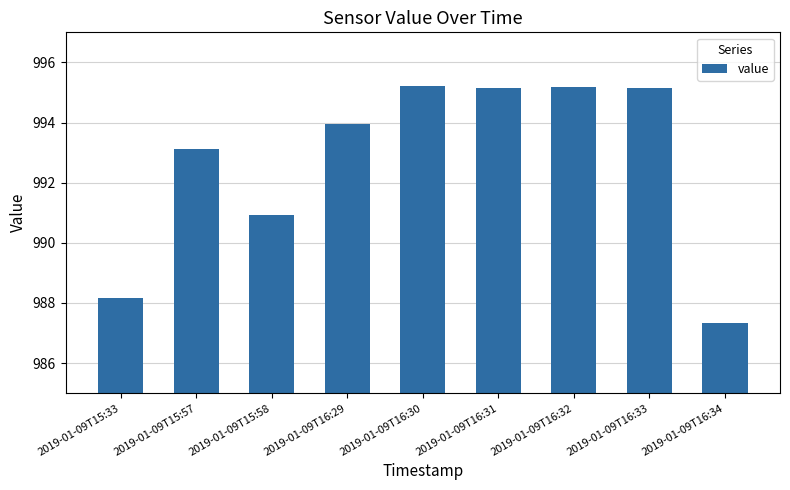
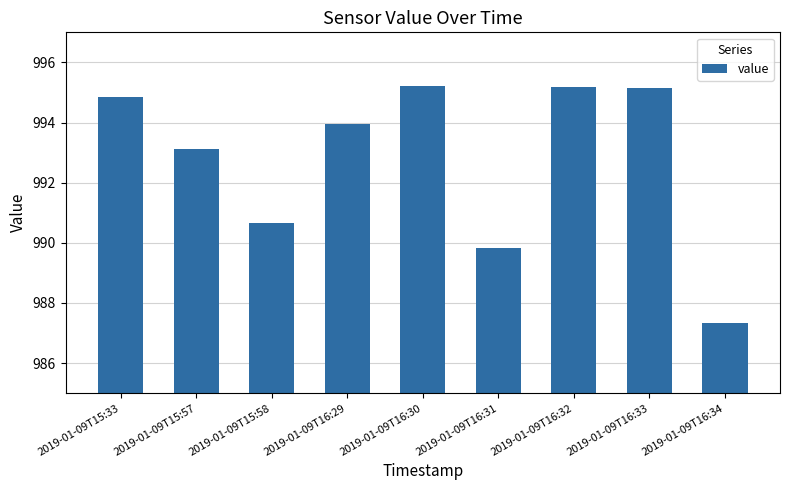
  {
-   "2019-01-09T15:33": 988.2,
+   "2019-01-09T15:33": 994.9,
    "2019-01-09T15:57": 993.1,
-   "2019-01-09T15:58": 990.9,
+   "2019-01-09T15:58": 990.7,
    "2019-01-09T16:29": 993.9,
    "2019-01-09T16:30": 995.2,
-   "2019-01-09T16:31": 995.1,
+   "2019-01-09T16:31": 989.8,
    "2019-01-09T16:32": 995.2,
    "2019-01-09T16:33": 995.1,
    "2019-01-09T16:34": 987.3
  }
